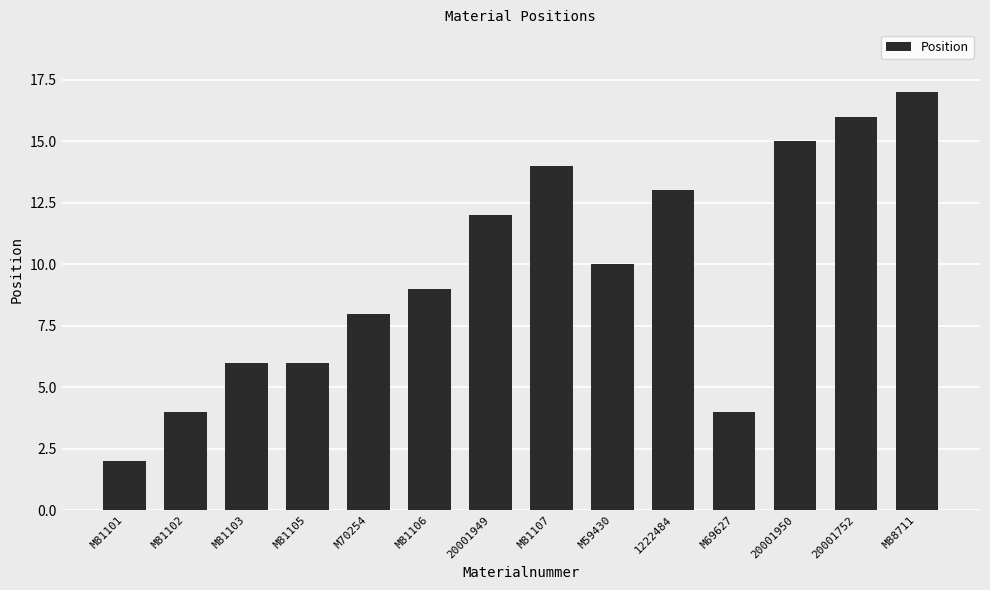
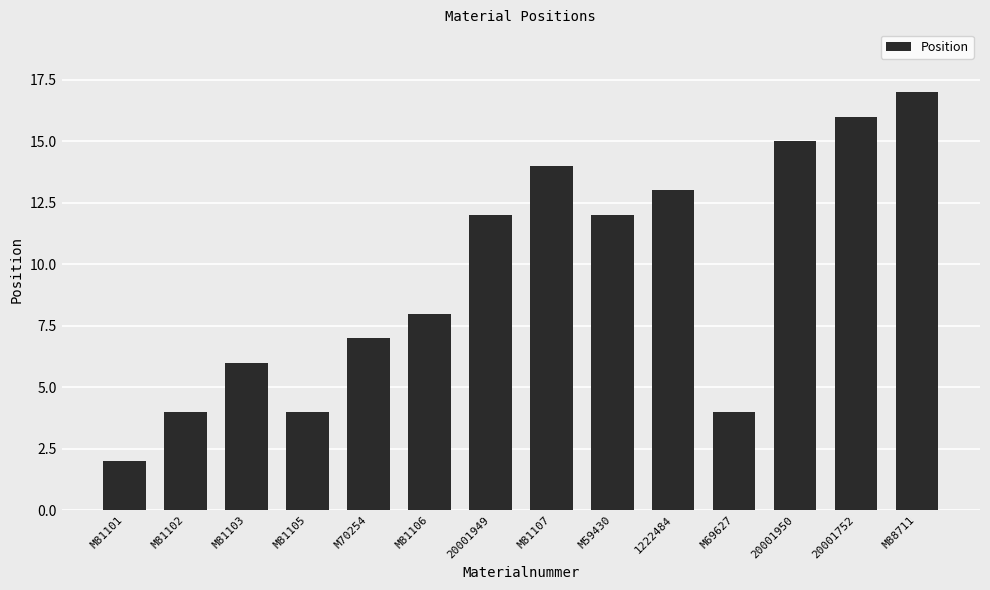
  {
    "M81101": 2,
    "M81102": 4,
    "M81103": 6,
-   "M81105": 6,
-   "M70254": 8,
-   "M81106": 9,
+   "M81105": 4,
+   "M70254": 7,
+   "M81106": 8,
    "20001949": 12,
    "M81107": 14,
-   "M59430": 10,
+   "M59430": 12,
    "1222484": 13,
    "M69627": 4,
    "20001950": 15,
    "20001752": 16,
    "M88711": 17
  }
